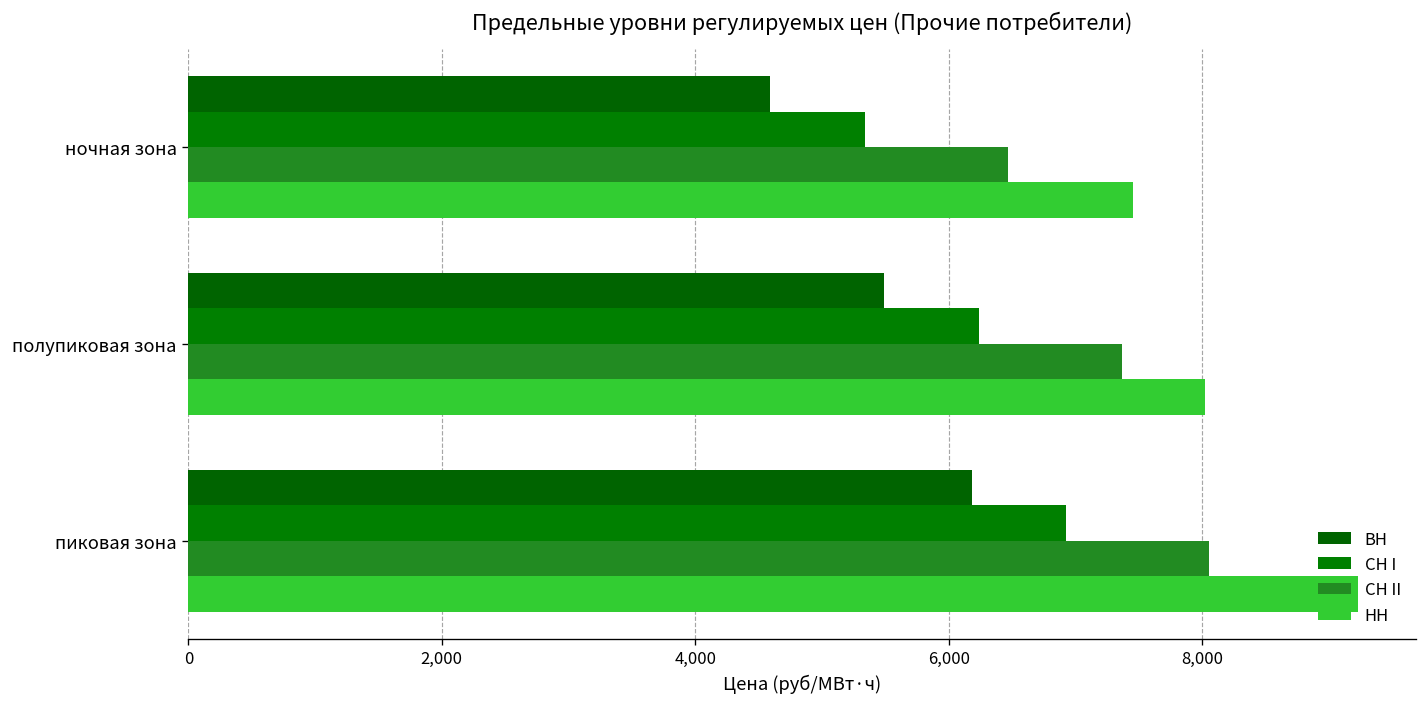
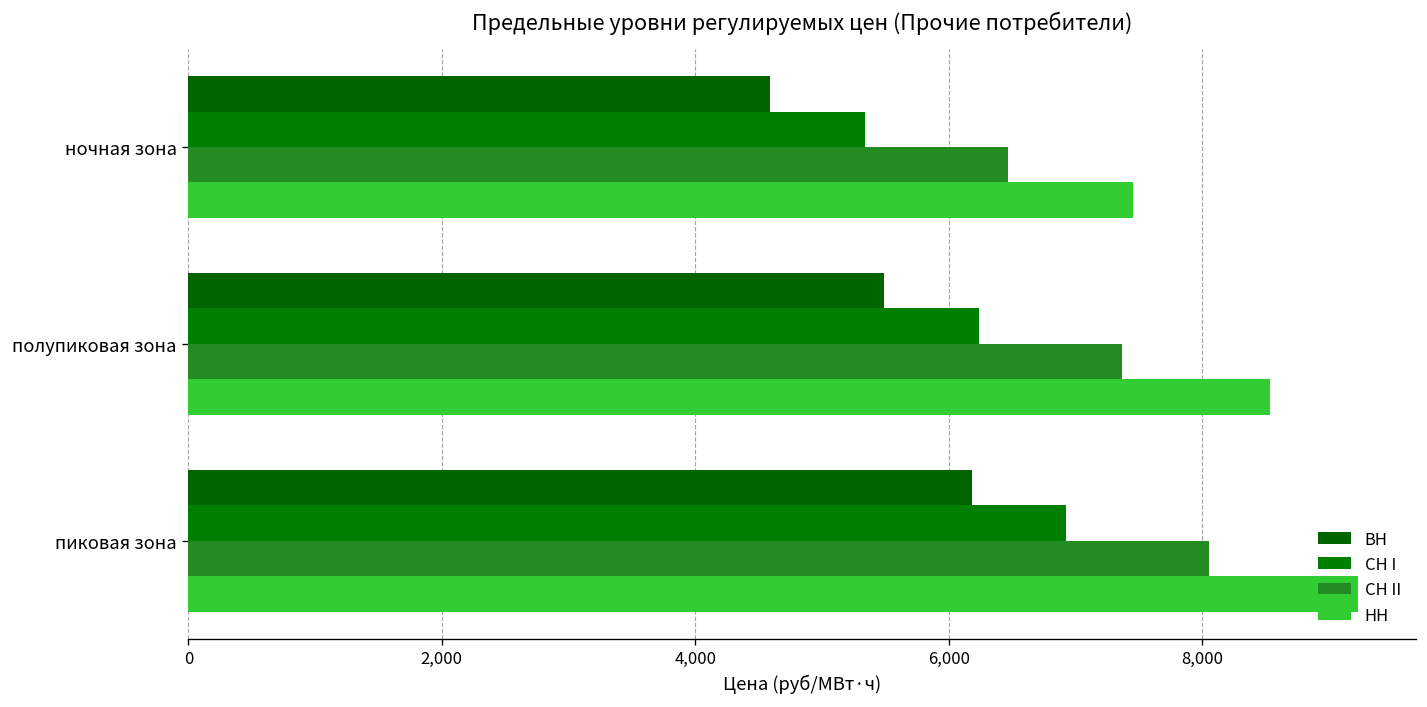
  {
    "НН": {
      "ночная зона": "7,450",
-     "полупиковая зона": "8,020",
+     "полупиковая зона": "8,530",
      "пиковая зона": "9,230"
    }
  }
